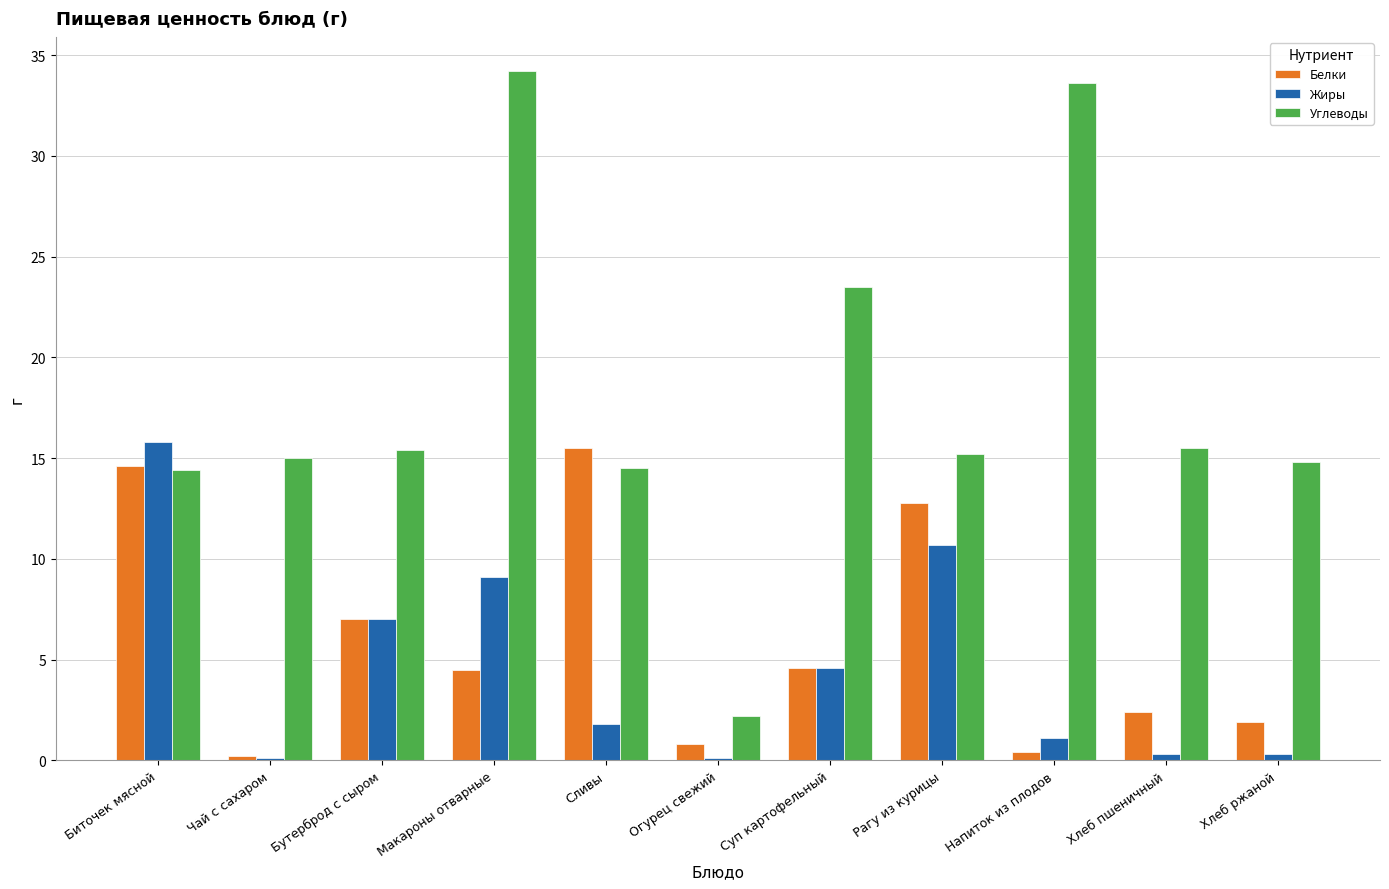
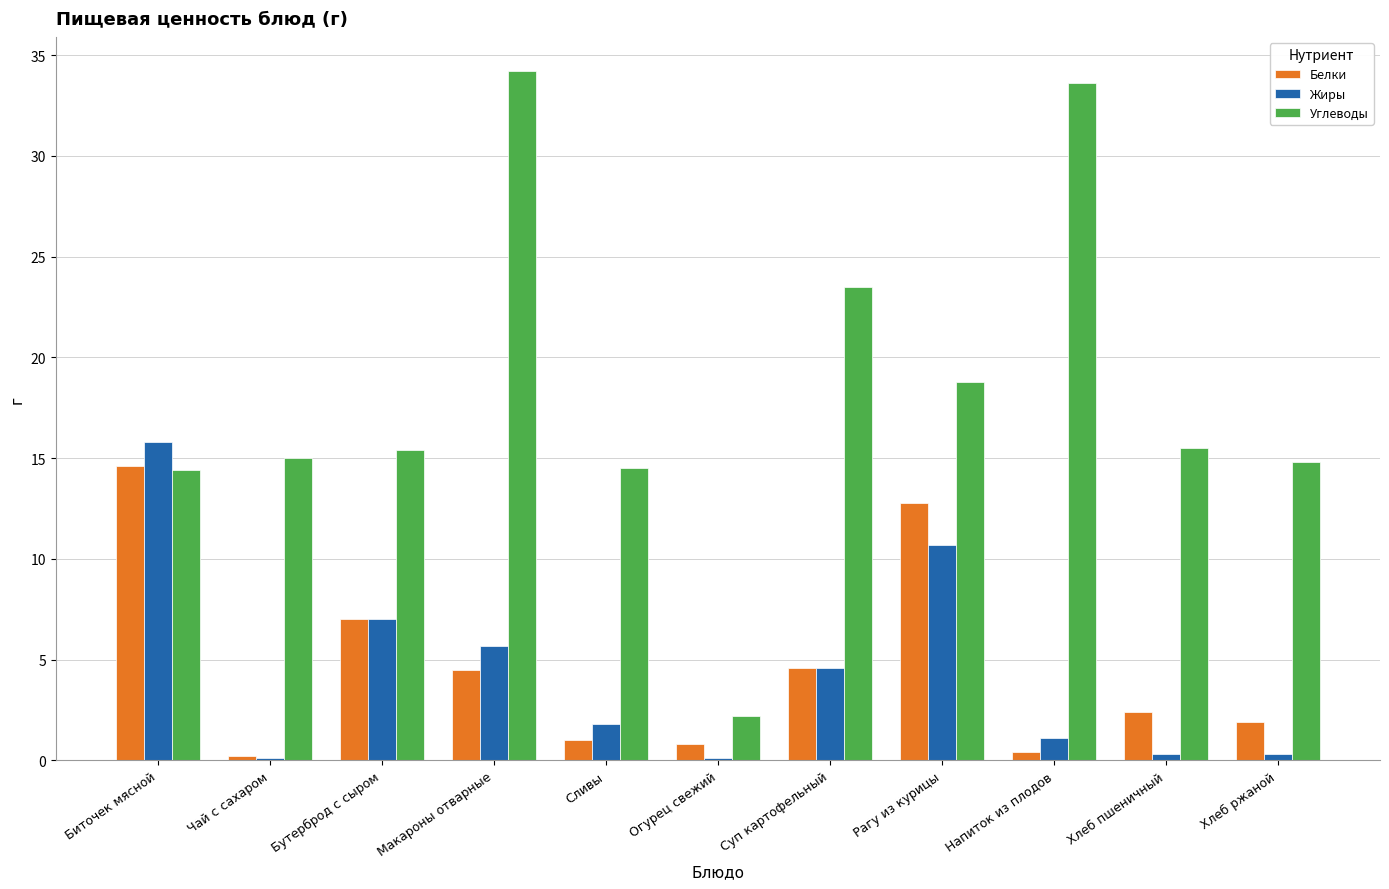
  {
    "Белки": {
      "Биточек мясной": 14.6,
      "Чай с сахаром": 0.2,
      "Бутерброд с сыром": 7.0,
      "Макароны отварные": 4.5,
-     "Сливы": 15.5,
+     "Сливы": 1.0,
      "Огурец свежий": 0.8,
      "Суп картофельный": 4.6,
      "Рагу из курицы": 12.8,
      "Напиток из плодов": 0.4,
      "Хлеб пшеничный": 2.4,
      "Хлеб ржаной": 1.9
    },
    "Жиры": {
      "Биточек мясной": 15.8,
      "Бутерброд с сыром": 7.0,
-     "Макароны отварные": 9.1,
+     "Макароны отварные": 5.7,
      "Сливы": 1.8,
      "Суп картофельный": 4.6,
      "Рагу из курицы": 10.7,
      "Напиток из плодов": 1.1,
      "Хлеб пшеничный": 0.3,
      "Хлеб ржаной": 0.3
    },
    "Углеводы": {
      "Биточек мясной": 14.4,
      "Чай с сахаром": 15.0,
      "Бутерброд с сыром": 15.4,
      "Макароны отварные": 34.2,
      "Сливы": 14.5,
      "Огурец свежий": 2.2,
      "Суп картофельный": 23.5,
-     "Рагу из курицы": 15.2,
+     "Рагу из курицы": 18.8,
      "Напиток из плодов": 33.6,
      "Хлеб пшеничный": 15.5,
      "Хлеб ржаной": 14.8
    }
  }
